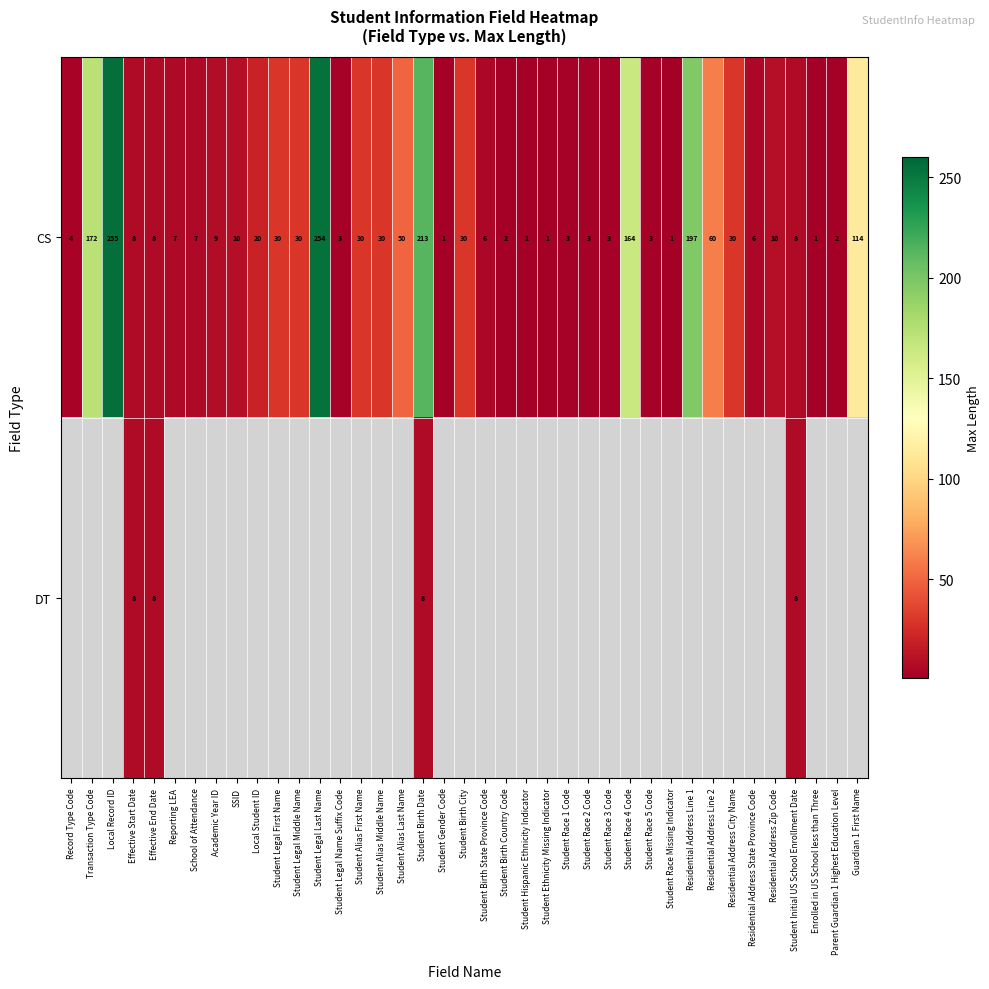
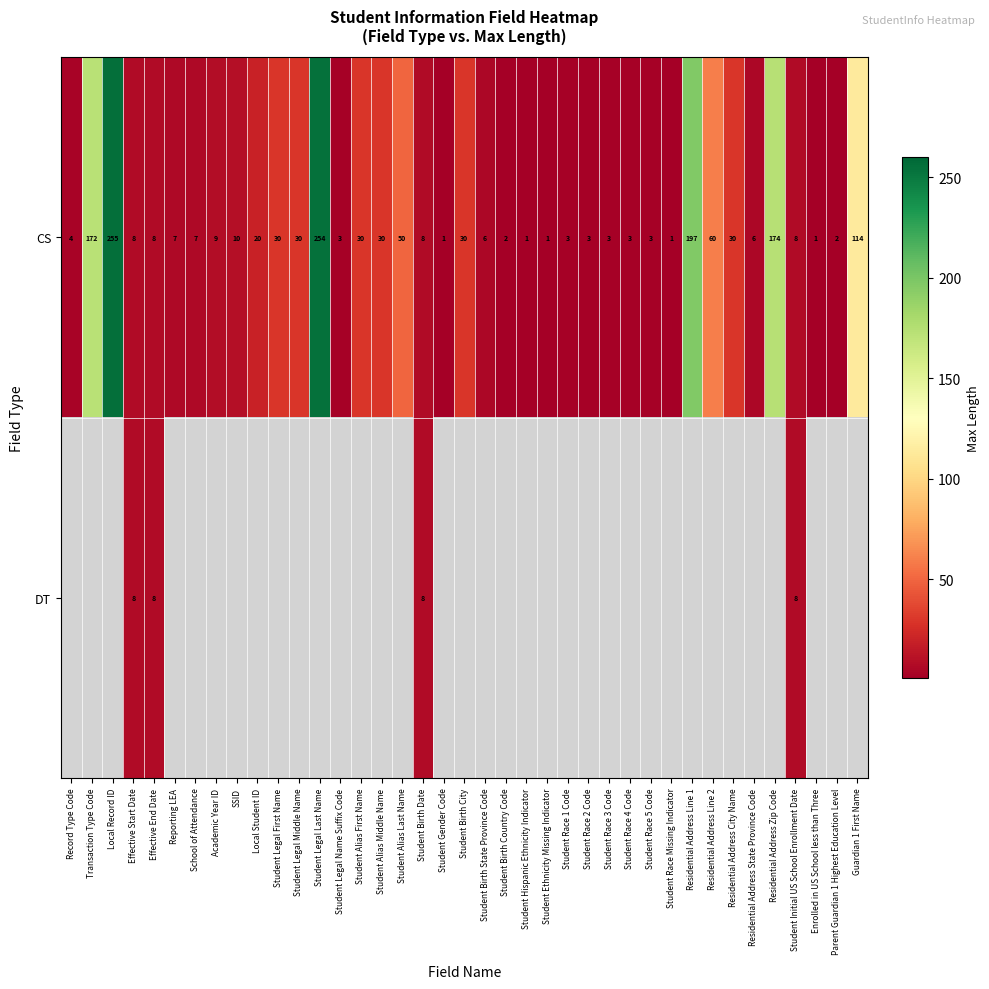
  {
    "CS": {
      "Record Type Code": 4,
      "Transaction Type Code": 172,
      "Local Record ID": 255,
      "Effective Start Date": 8,
      "Effective End Date": 8,
      "Reporting LEA": 7,
      "School of Attendance": 7,
      "Academic Year ID": 9,
      "SSID": 10,
      "Local Student ID": 20,
      "Student Legal First Name": 30,
      "Student Legal Middle Name": 30,
      "Student Legal Last Name": 254,
      "Student Legal Name Suffix Code": 3,
      "Student Alias First Name": 30,
      "Student Alias Middle Name": 30,
      "Student Alias Last Name": 50,
-     "Student Birth Date": 213,
+     "Student Birth Date": 8,
      "Student Gender Code": 1,
      "Student Birth City": 30,
      "Student Birth State Province Code": 6,
      "Student Birth Country Code": 2,
      "Student Hispanic Ethnicity Indicator": 1,
      "Student Ethnicity Missing Indicator": 1,
      "Student Race 1 Code": 3,
      "Student Race 2 Code": 3,
      "Student Race 3 Code": 3,
-     "Student Race 4 Code": 164,
+     "Student Race 4 Code": 3,
      "Student Race 5 Code": 3,
      "Student Race Missing Indicator": 1,
      "Residential Address Line 1": 197,
      "Residential Address Line 2": 60,
      "Residential Address City Name": 30,
      "Residential Address State Province Code": 6,
-     "Residential Address Zip Code": 10,
+     "Residential Address Zip Code": 174,
      "Student Initial US School Enrollment Date": 8,
      "Enrolled in US School less than Three": 1,
      "Parent Guardian 1 Highest Education Level": 2,
      "Guardian 1 First Name": 114
    },
    "DT": {
      "Effective Start Date": 8,
      "Effective End Date": 8,
      "Student Birth Date": 8,
      "Student Initial US School Enrollment Date": 8
    }
  }
